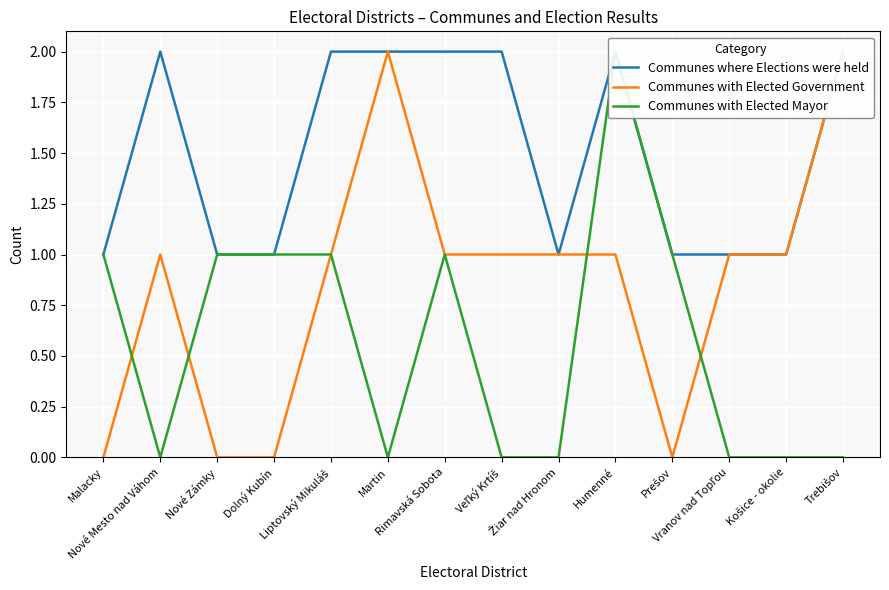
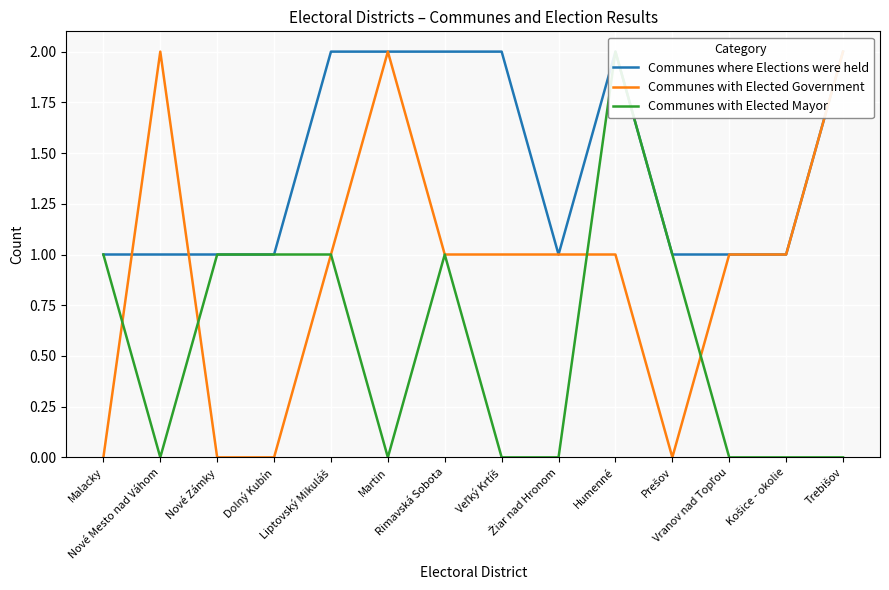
  {
    "Communes where Elections were held": {
-     "Nové Mesto nad Váhom": 2,
+     "Nové Mesto nad Váhom": 1,
      "Liptovský Mikuláš": 2,
      "Rimavská Sobota": 2,
      "Veľký Krtíš": 2
    },
    "Communes with Elected Government": {
      "Malacky": 0,
-     "Nové Mesto nad Váhom": 1,
+     "Nové Mesto nad Váhom": 2,
      "Nové Zámky": 0,
      "Dolný Kubín": 0,
      "Veľký Krtíš": 1,
      "Humenné": 1,
      "Prešov": 0
    },
    "Communes with Elected Mayor": {
      "Nové Mesto nad Váhom": 0,
      "Martin": 0,
      "Veľký Krtíš": 0,
      "Žiar nad Hronom": 0,
      "Vranov nad Topľou": 0,
      "Košice - okolie": 0,
      "Trebišov": 0
    }
  }
